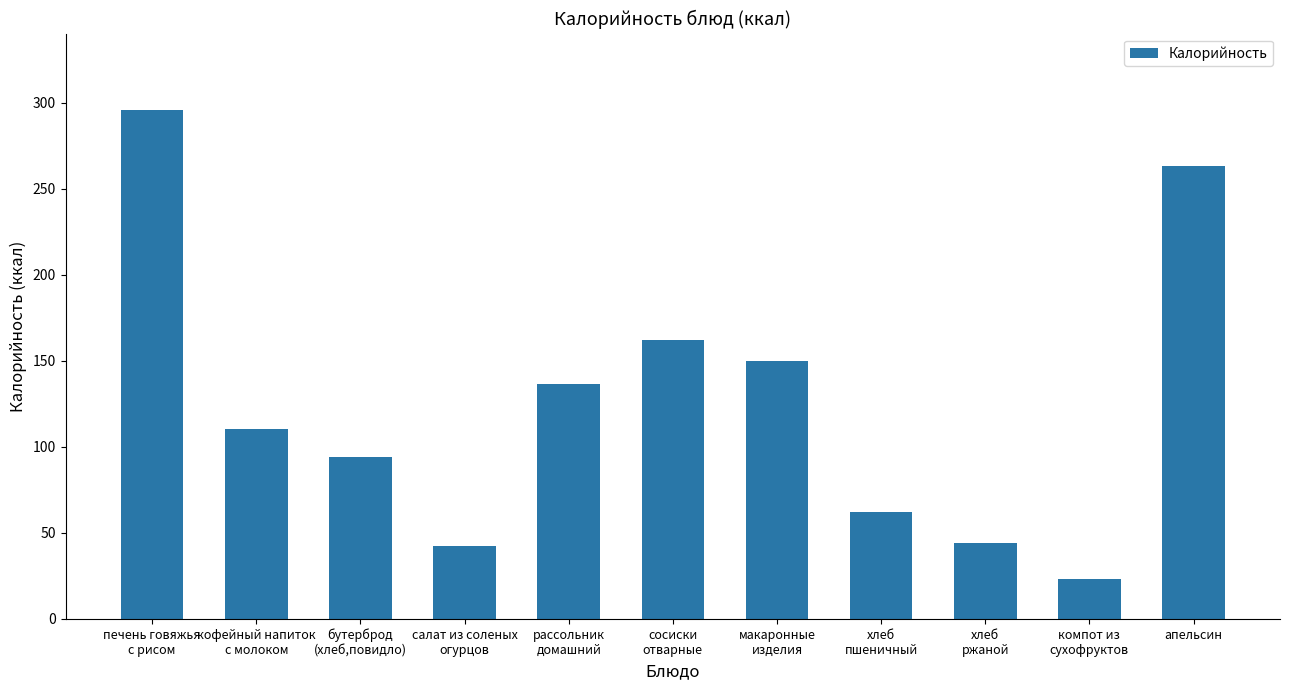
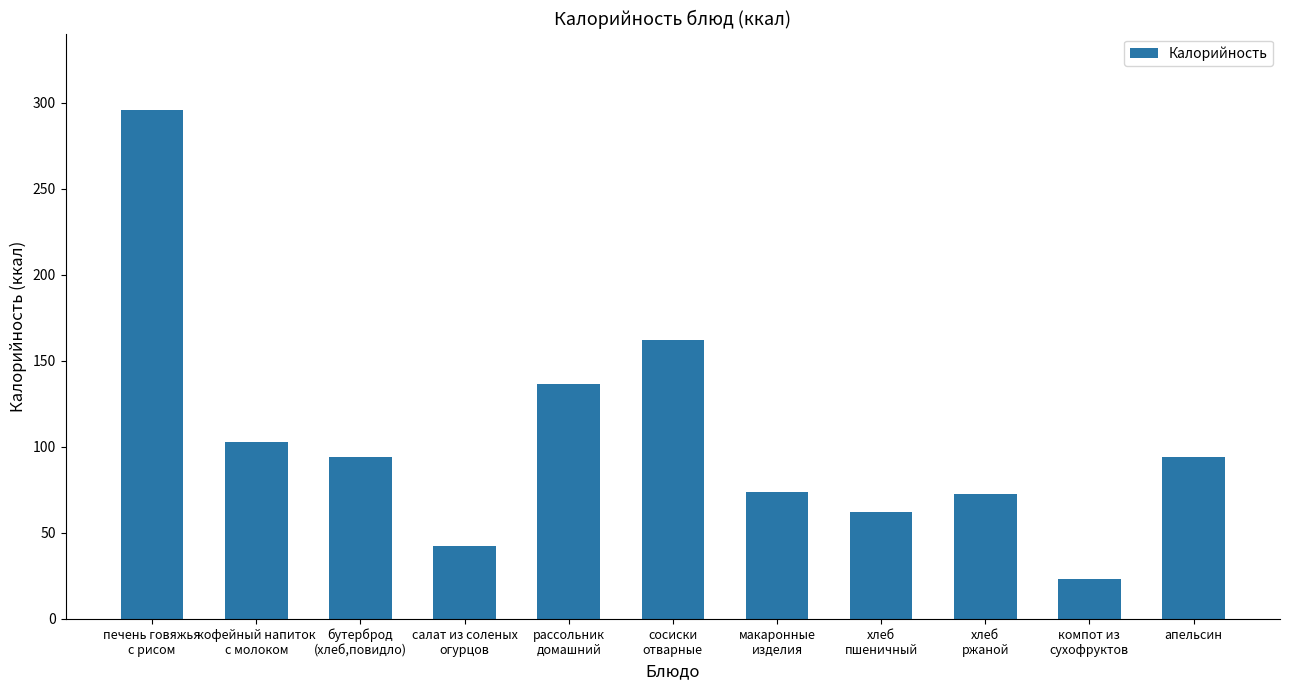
  {
    "печень говяжья с рисом": 296,
-   "кофейный напиток с молоком": 110,
+   "кофейный напиток с молоком": 103,
    "бутерброд (хлеб,повидло)": 94,
    "салат из соленых огурцов": 42,
    "рассольник домашний": 137,
    "сосиски отварные": 162,
-   "макаронные изделия": 150,
+   "макаронные изделия": 74,
    "хлеб пшеничный": 62,
-   "хлеб ржаной": 44,
+   "хлеб ржаной": 72,
    "компот из сухофруктов": 23,
-   "апельсин": 263
+   "апельсин": 94
  }
